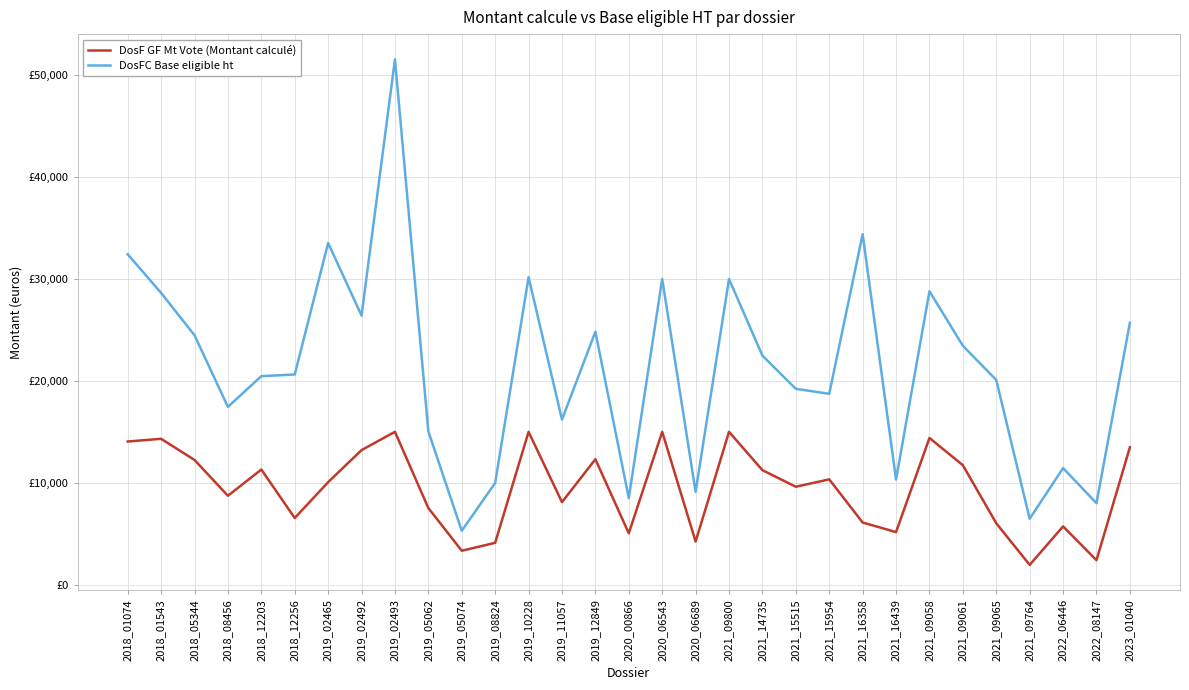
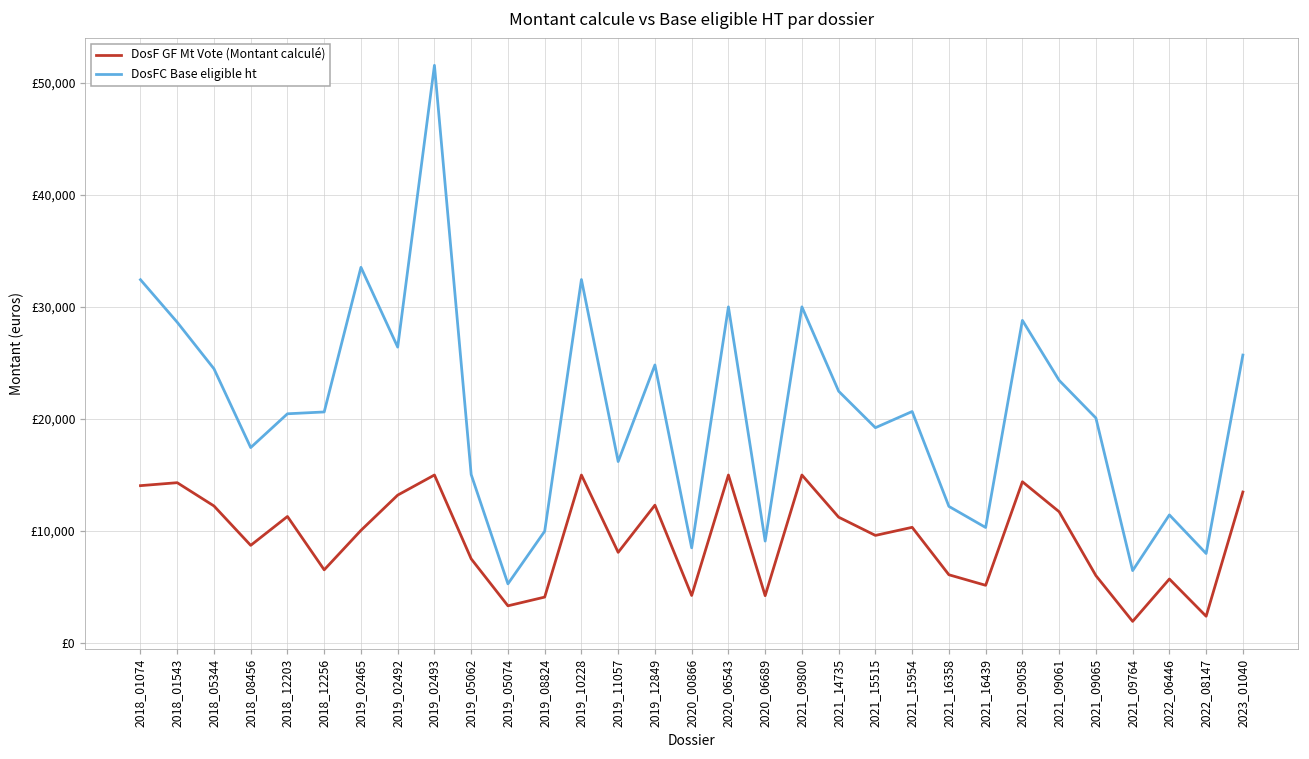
  {
    "DosF GF Mt Vote (Montant calculé)": {
      "2018_01074": "£14,100",
      "2018_01543": "£14,300",
      "2018_05344": "£12,200",
      "2018_08456": "£8,700",
      "2018_12203": "£11,300",
      "2018_12256": "£6,500",
      "2019_02465": "£10,100",
      "2019_02492": "£13,200",
      "2019_02493": "£15,000",
      "2019_05062": "£7,500",
      "2019_05074": "£3,300",
      "2019_08824": "£4,100",
      "2019_10228": "£15,000",
      "2019_11057": "£8,100",
      "2019_12849": "£12,300",
-     "2020_00866": "£5,000",
+     "2020_00866": "£4,300",
      "2020_06543": "£15,000",
      "2020_06689": "£4,200",
      "2021_09800": "£15,000",
      "2021_14735": "£11,200",
      "2021_15515": "£9,600",
      "2021_15954": "£10,300",
      "2021_16358": "£6,100",
      "2021_16439": "£5,200",
      "2021_09058": "£14,400",
      "2021_09061": "£11,700",
      "2021_09065": "£6,000",
      "2021_09764": "£1,900",
      "2022_06446": "£5,700",
      "2022_08147": "£2,400",
      "2023_01040": "£13,500"
    },
    "DosFC Base eligible ht": {
      "2018_01074": "£32,400",
      "2018_01543": "£28,600",
      "2018_05344": "£24,500",
      "2018_08456": "£17,400",
      "2018_12203": "£20,500",
      "2018_12256": "£20,600",
      "2019_02465": "£33,500",
      "2019_02492": "£26,400",
      "2019_02493": "£51,600",
      "2019_05062": "£15,000",
      "2019_05074": "£5,300",
      "2019_08824": "£10,000",
-     "2019_10228": "£30,200",
+     "2019_10228": "£32,400",
      "2019_11057": "£16,200",
      "2019_12849": "£24,800",
      "2020_00866": "£8,500",
      "2020_06543": "£30,000",
      "2020_06689": "£9,100",
      "2021_09800": "£30,000",
      "2021_14735": "£22,500",
      "2021_15515": "£19,200",
-     "2021_15954": "£18,700",
-     "2021_16358": "£34,400",
+     "2021_15954": "£20,700",
+     "2021_16358": "£12,200",
      "2021_16439": "£10,300",
      "2021_09058": "£28,800",
      "2021_09061": "£23,400",
      "2021_09065": "£20,100",
      "2021_09764": "£6,500",
      "2022_06446": "£11,400",
      "2022_08147": "£8,000",
      "2023_01040": "£25,700"
    }
  }
